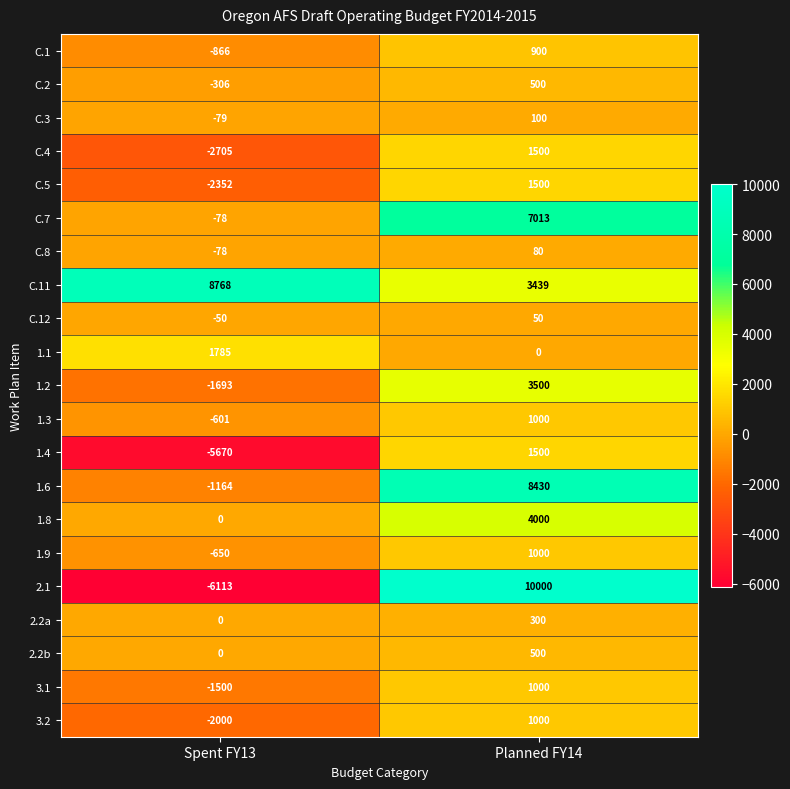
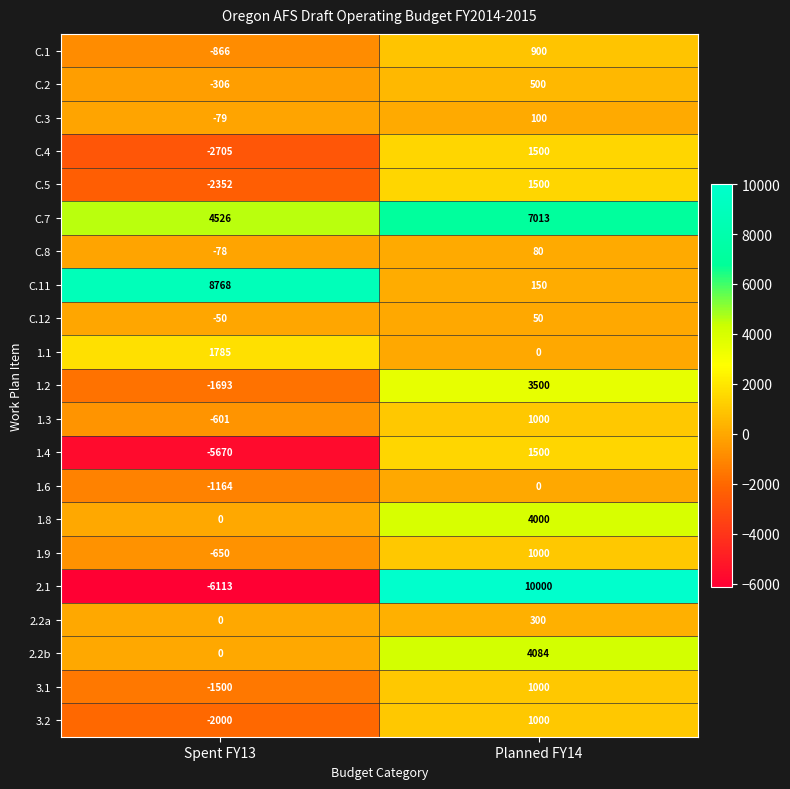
  {
    "C.1": {
      "Spent FY13": -866,
      "Planned FY14": 900
    },
    "C.2": {
      "Spent FY13": -306,
      "Planned FY14": 500
    },
    "C.3": {
      "Spent FY13": -79,
      "Planned FY14": 100
    },
    "C.4": {
      "Spent FY13": -2705,
      "Planned FY14": 1500
    },
    "C.5": {
      "Spent FY13": -2352,
      "Planned FY14": 1500
    },
    "C.7": {
-     "Spent FY13": -78,
+     "Spent FY13": 4526,
      "Planned FY14": 7013
    },
    "C.8": {
      "Spent FY13": -78,
      "Planned FY14": 80
    },
    "C.11": {
      "Spent FY13": 8768,
-     "Planned FY14": 3439
+     "Planned FY14": 150
    },
    "C.12": {
      "Spent FY13": -50,
      "Planned FY14": 50
    },
    "1.1": {
      "Spent FY13": 1785,
      "Planned FY14": 0
    },
    "1.2": {
      "Spent FY13": -1693,
      "Planned FY14": 3500
    },
    "1.3": {
      "Spent FY13": -601,
      "Planned FY14": 1000
    },
    "1.4": {
      "Spent FY13": -5670,
      "Planned FY14": 1500
    },
    "1.6": {
      "Spent FY13": -1164,
-     "Planned FY14": 8430
+     "Planned FY14": 0
    },
    "1.8": {
      "Spent FY13": 0,
      "Planned FY14": 4000
    },
    "1.9": {
      "Spent FY13": -650,
      "Planned FY14": 1000
    },
    "2.1": {
      "Spent FY13": -6113,
      "Planned FY14": 10000
    },
    "2.2a": {
      "Spent FY13": 0,
      "Planned FY14": 300
    },
    "2.2b": {
      "Spent FY13": 0,
-     "Planned FY14": 500
+     "Planned FY14": 4084
    },
    "3.1": {
      "Spent FY13": -1500,
      "Planned FY14": 1000
    },
    "3.2": {
      "Spent FY13": -2000,
      "Planned FY14": 1000
    }
  }
